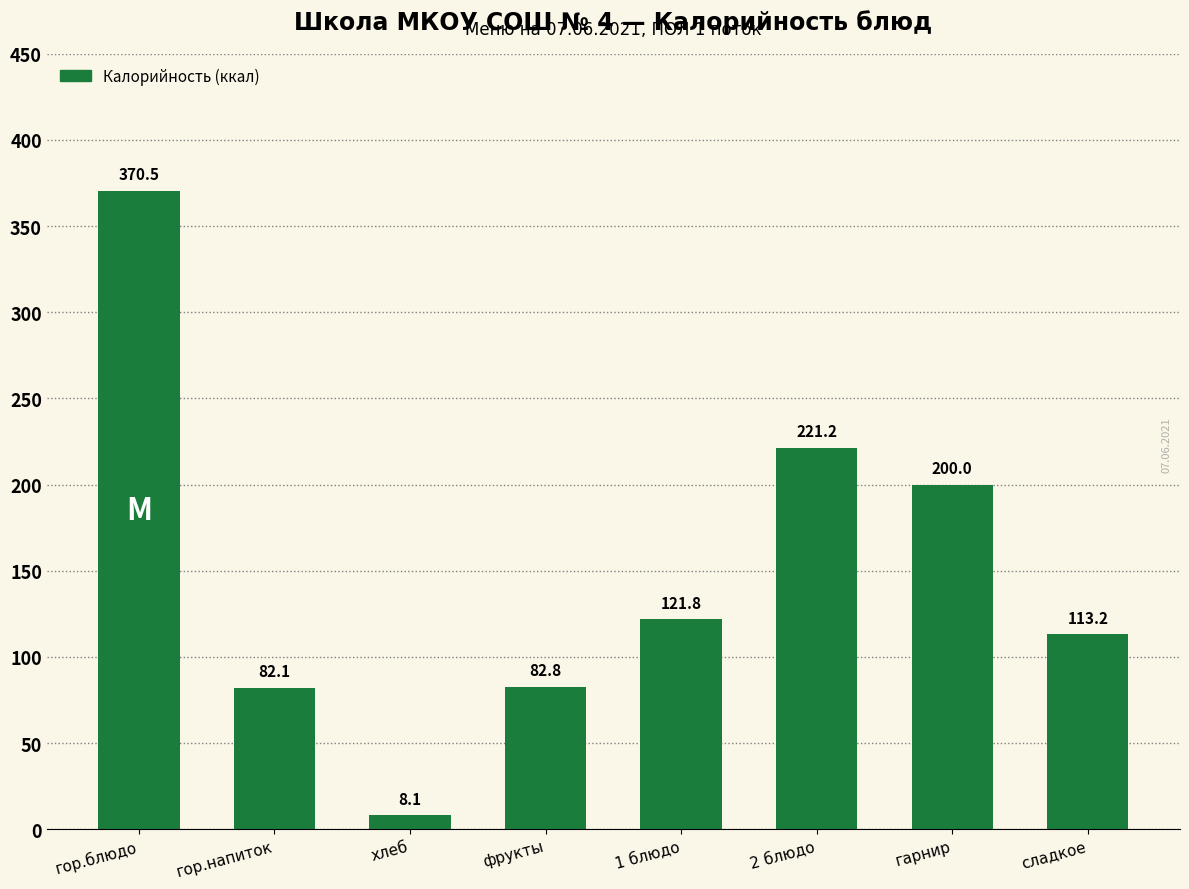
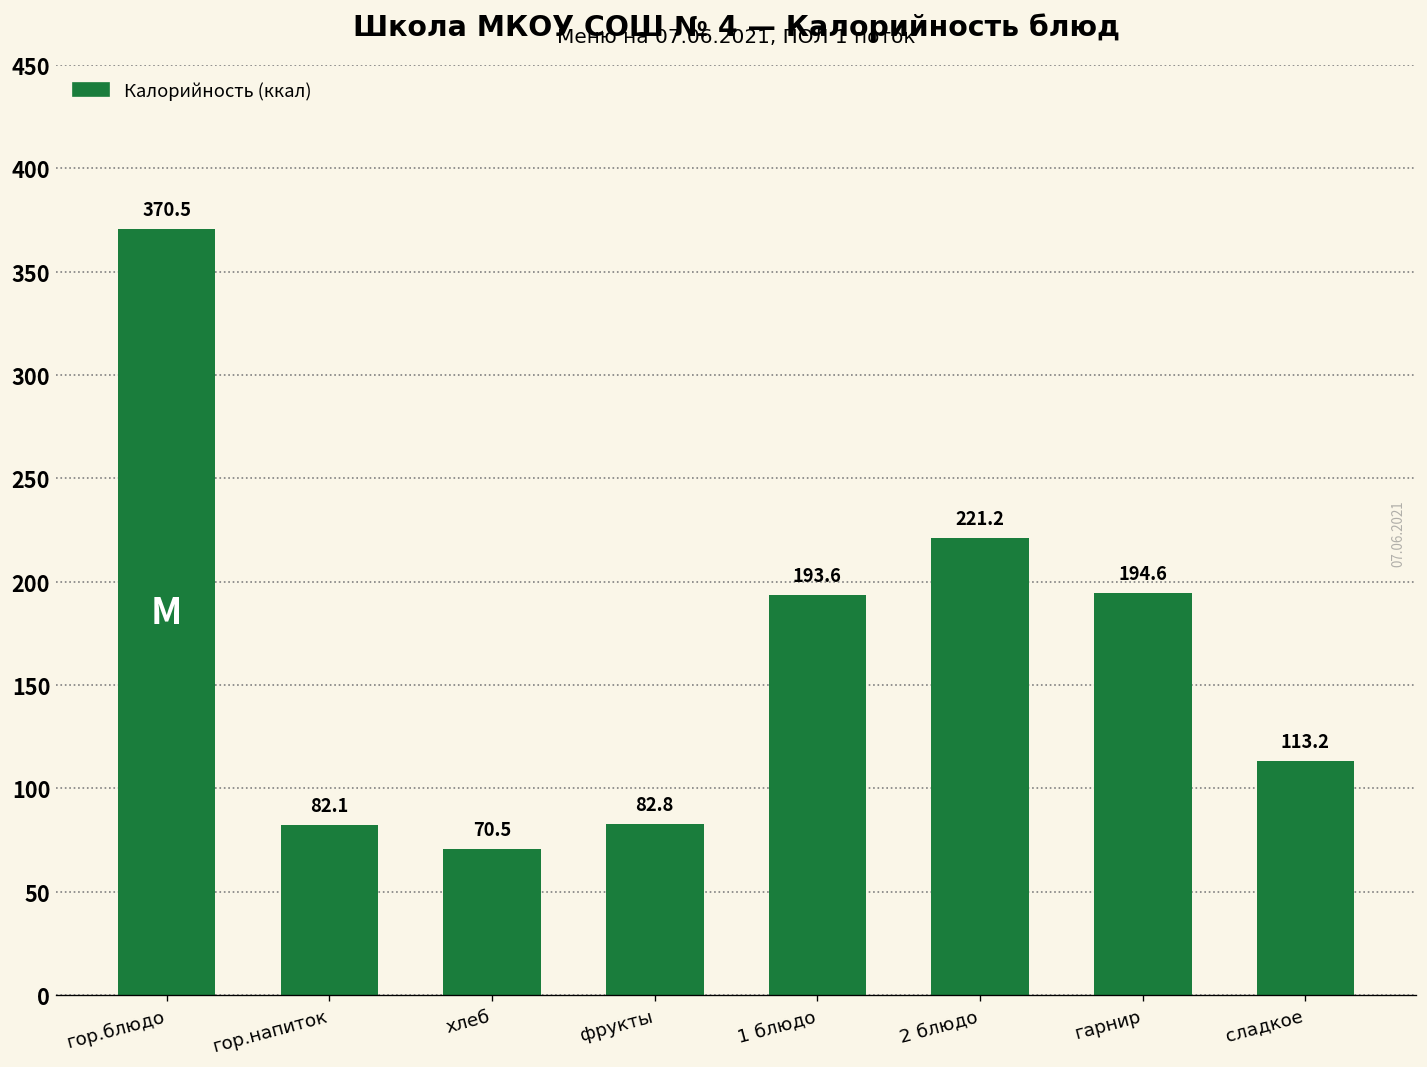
  {
    "гор.блюдо": 370.5,
    "гор.напиток": 82.1,
-   "хлеб": 8.1,
+   "хлеб": 70.5,
    "фрукты": 82.8,
-   "1 блюдо": 121.8,
+   "1 блюдо": 193.6,
    "2 блюдо": 221.2,
-   "гарнир": 200.0,
+   "гарнир": 194.6,
    "сладкое": 113.2
  }
